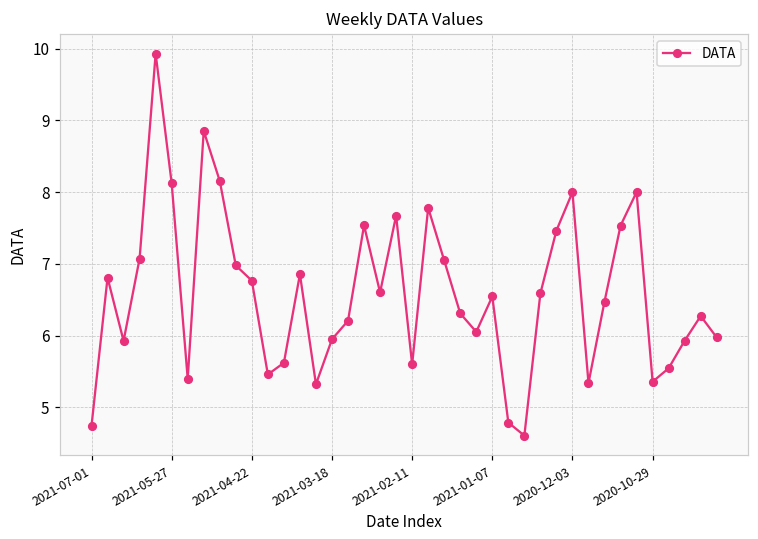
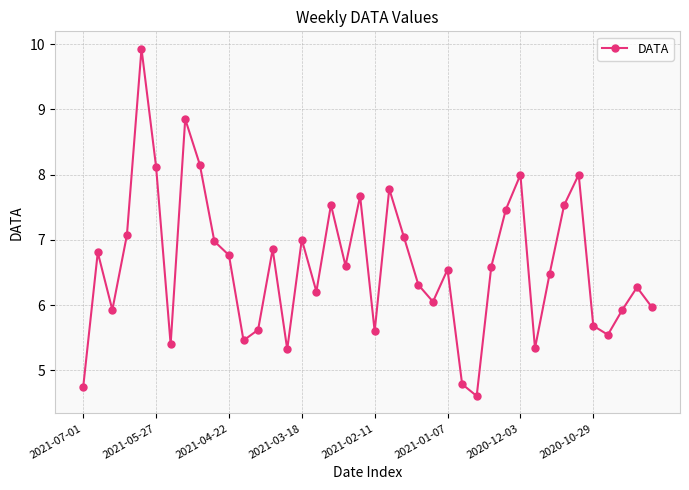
  {
    "2021-07-01": 4.7,
    "2021-05-27": 8.1,
    "2021-04-22": 6.8,
-   "2021-03-18": 5.9,
+   "2021-03-18": 7.0,
    "2021-02-11": 5.6,
    "2021-01-07": 6.5,
    "2020-12-03": 8.0,
-   "2020-10-29": 5.4
+   "2020-10-29": 5.7
  }
